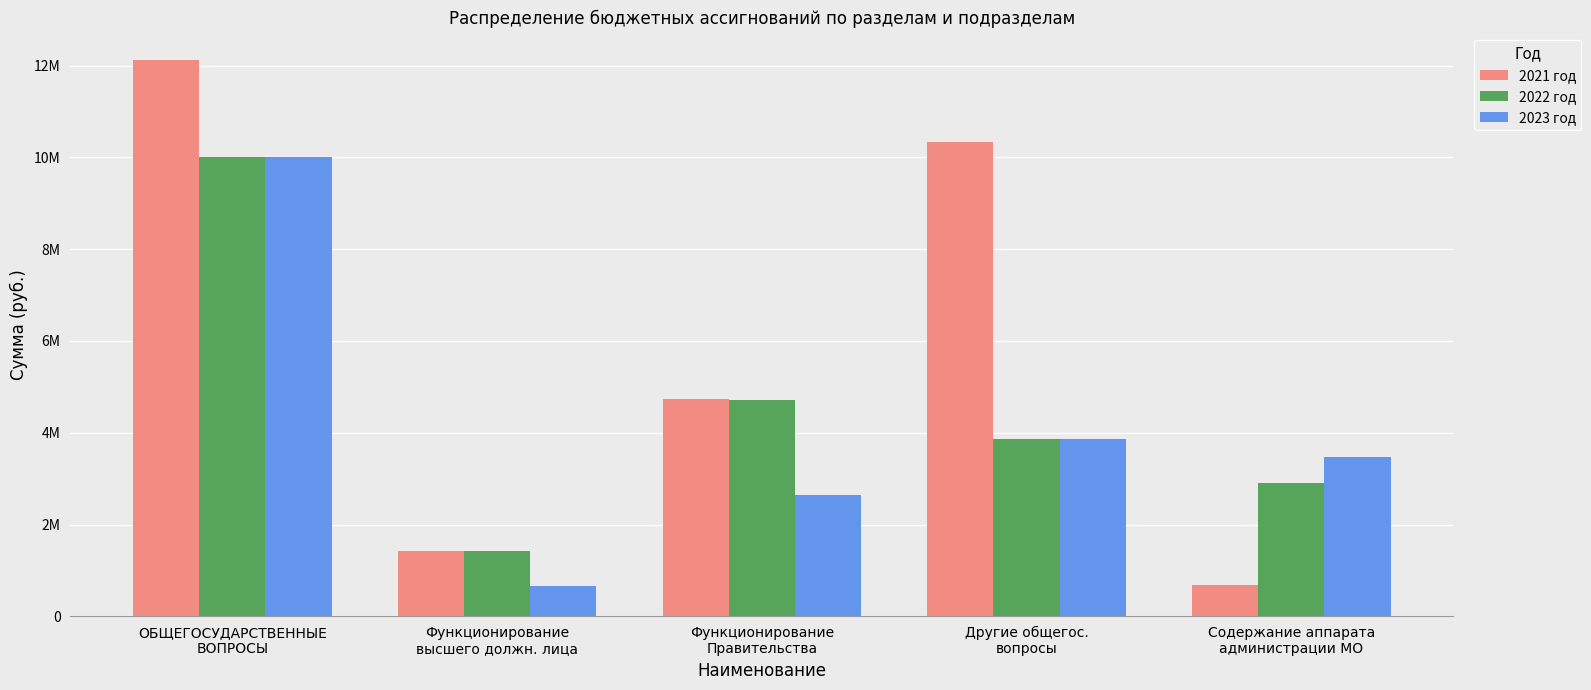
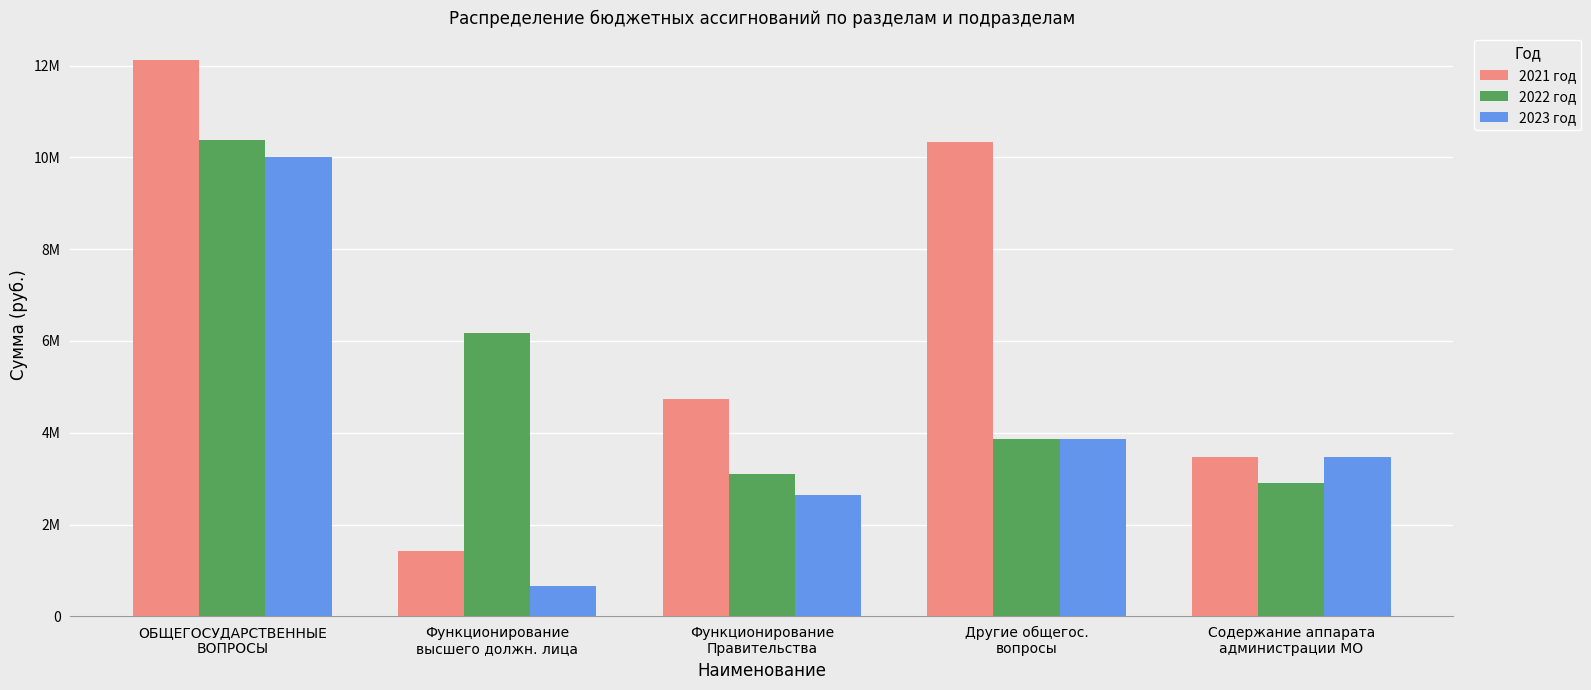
  {
    "2021 год": {
      "ОБЩЕГОСУДАРСТВЕННЫЕ ВОПРОСЫ": 12100000,
      "Функционирование высшего должн. лица": 1400000,
      "Функционирование Правительства": 4700000,
      "Другие общегос. вопросы": 10300000,
-     "Содержание аппарата администрации МО": 700000
+     "Содержание аппарата администрации МО": 3500000
    },
    "2022 год": {
-     "ОБЩЕГОСУДАРСТВЕННЫЕ ВОПРОСЫ": 10000000,
-     "Функционирование высшего должн. лица": 1400000,
-     "Функционирование Правительства": 4700000,
+     "ОБЩЕГОСУДАРСТВЕННЫЕ ВОПРОСЫ": 10400000,
+     "Функционирование высшего должн. лица": 6200000,
+     "Функционирование Правительства": 3100000,
      "Другие общегос. вопросы": 3900000,
      "Содержание аппарата администрации МО": 2900000
    },
    "2023 год": {
      "ОБЩЕГОСУДАРСТВЕННЫЕ ВОПРОСЫ": 10000000,
      "Функционирование высшего должн. лица": 700000,
      "Функционирование Правительства": 2600000,
      "Другие общегос. вопросы": 3900000,
      "Содержание аппарата администрации МО": 3500000
    }
  }
